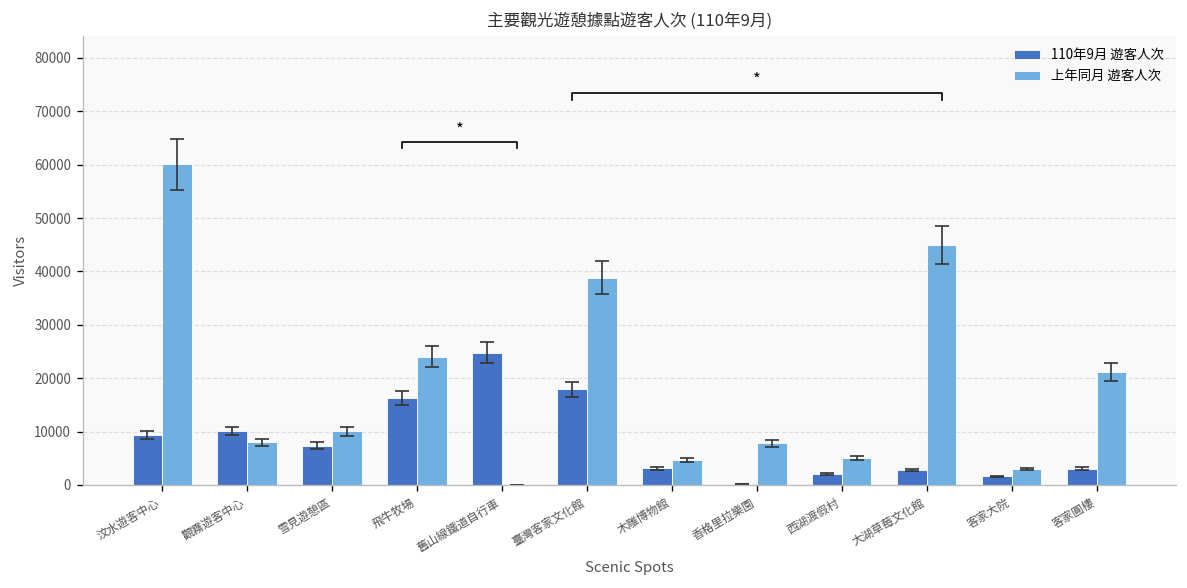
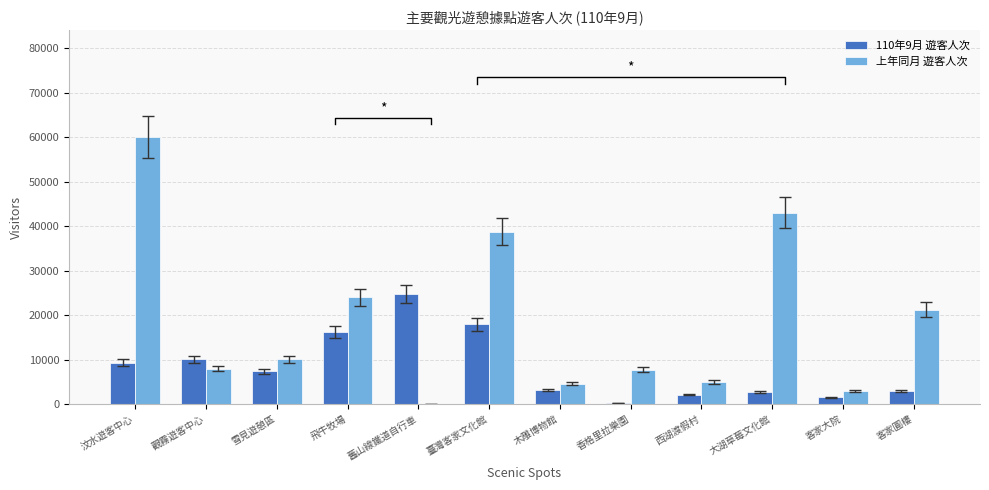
  {
    "上年同月 遊客人次": {
      "汶水遊客中心": 60000,
      "觀霧遊客中心": 8000,
      "雪見遊憩區": 10000,
      "飛牛牧場": 24000,
      "舊山線鐵道自行車": 0,
      "臺灣客家文化館": 39000,
      "木雕博物館": 5000,
      "香格里拉樂園": 8000,
      "西湖渡假村": 5000,
-     "大湖草莓文化館": 45000,
+     "大湖草莓文化館": 43000,
      "客家大院": 3000,
      "客家圓樓": 21000
    }
  }
